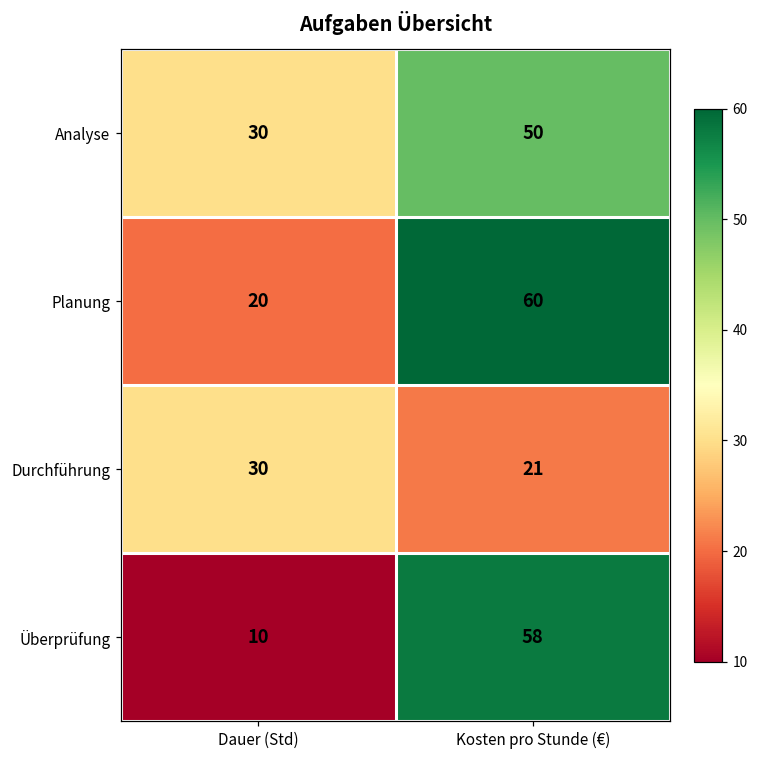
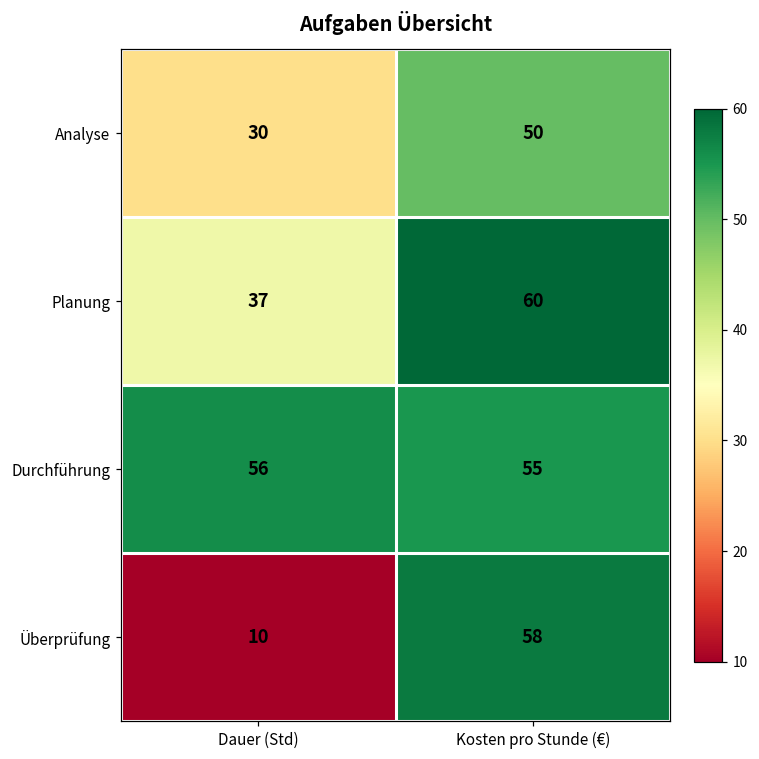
  {
    "Analyse": {
      "Dauer (Std)": 30,
      "Kosten pro Stunde (€)": 50
    },
    "Planung": {
-     "Dauer (Std)": 20,
+     "Dauer (Std)": 37,
      "Kosten pro Stunde (€)": 60
    },
    "Durchführung": {
-     "Dauer (Std)": 30,
-     "Kosten pro Stunde (€)": 21
+     "Dauer (Std)": 56,
+     "Kosten pro Stunde (€)": 55
    },
    "Überprüfung": {
      "Dauer (Std)": 10,
      "Kosten pro Stunde (€)": 58
    }
  }
